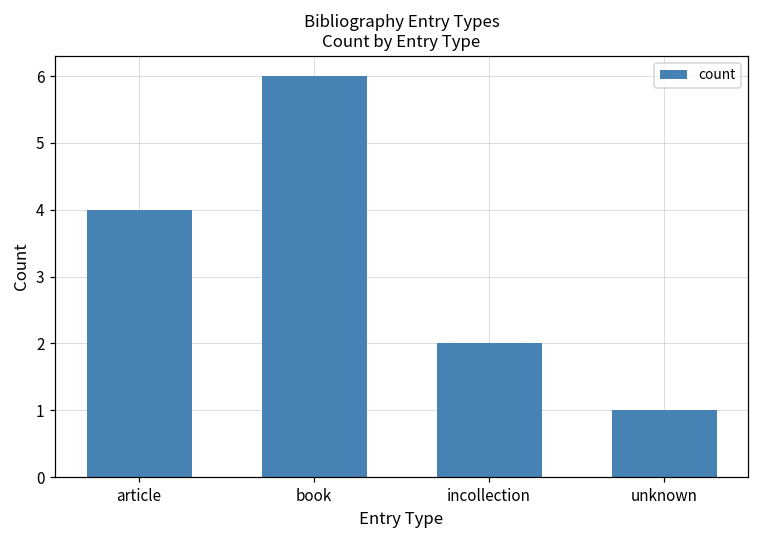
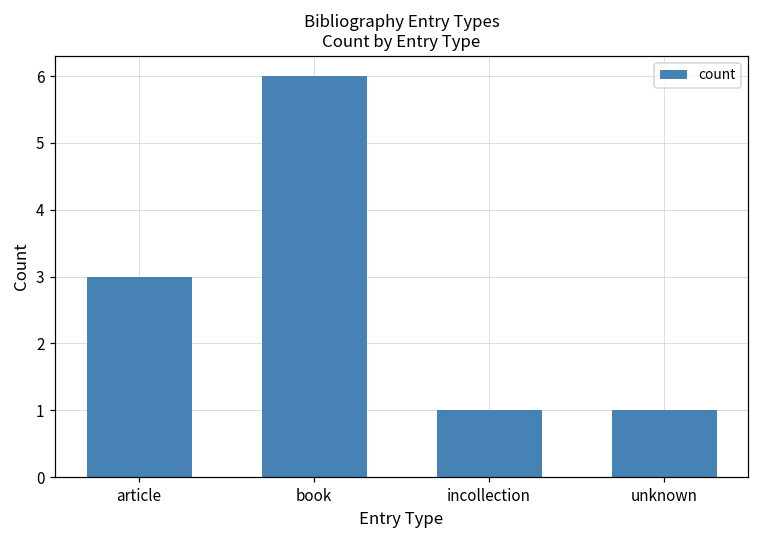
  {
-   "article": 4,
+   "article": 3,
    "book": 6,
-   "incollection": 2,
+   "incollection": 1,
    "unknown": 1
  }
